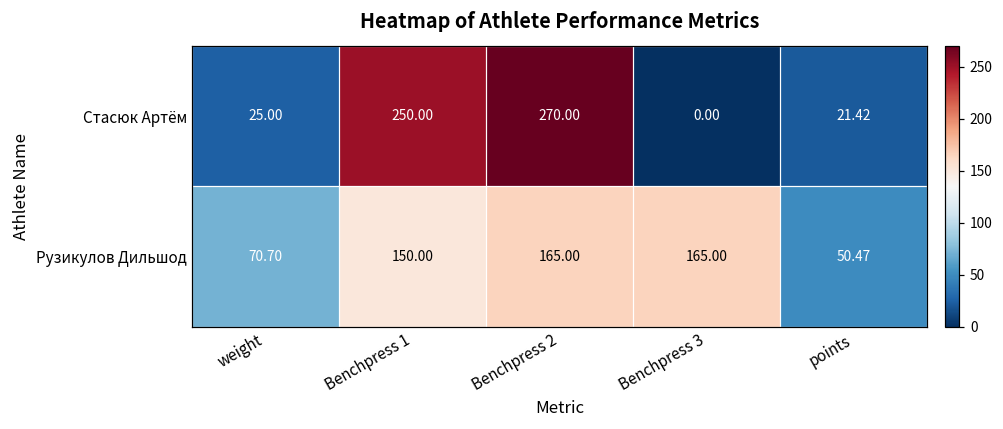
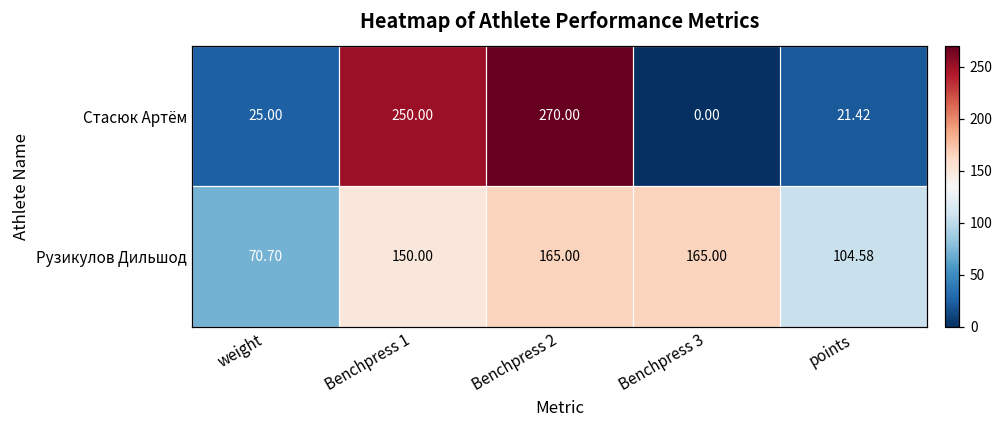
  {
    "Стасюк Артём": {
      "weight": 25.00,
      "Benchpress 1": 250.00,
      "Benchpress 2": 270.00,
      "Benchpress 3": 0.00,
      "points": 21.42
    },
    "Рузикулов Дильшод": {
      "weight": 70.70,
      "Benchpress 1": 150.00,
      "Benchpress 2": 165.00,
      "Benchpress 3": 165.00,
-     "points": 50.47
+     "points": 104.58
    }
  }
